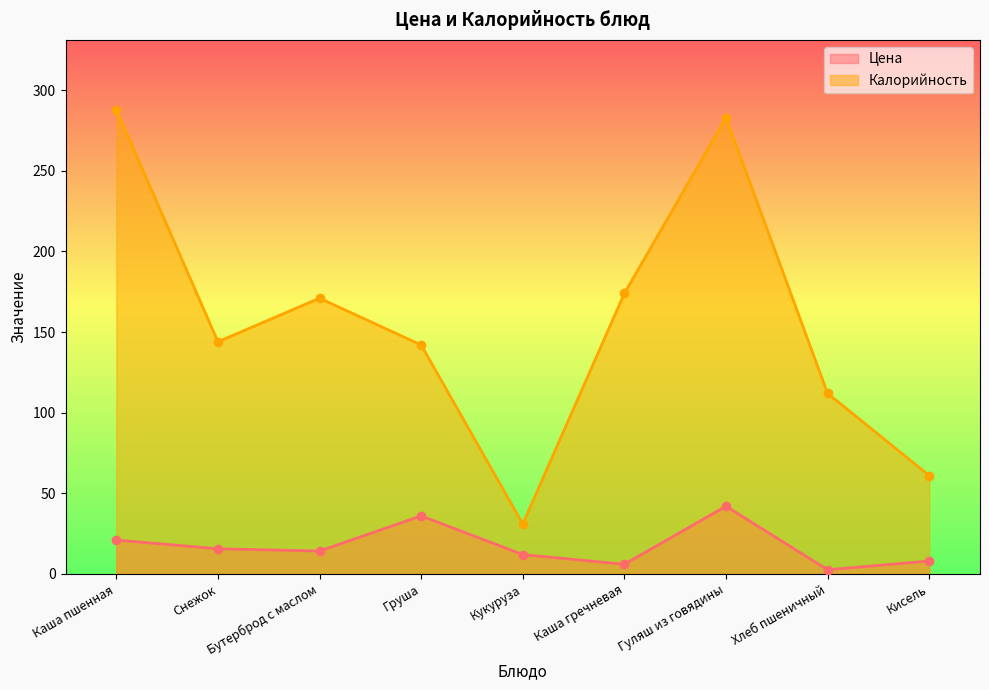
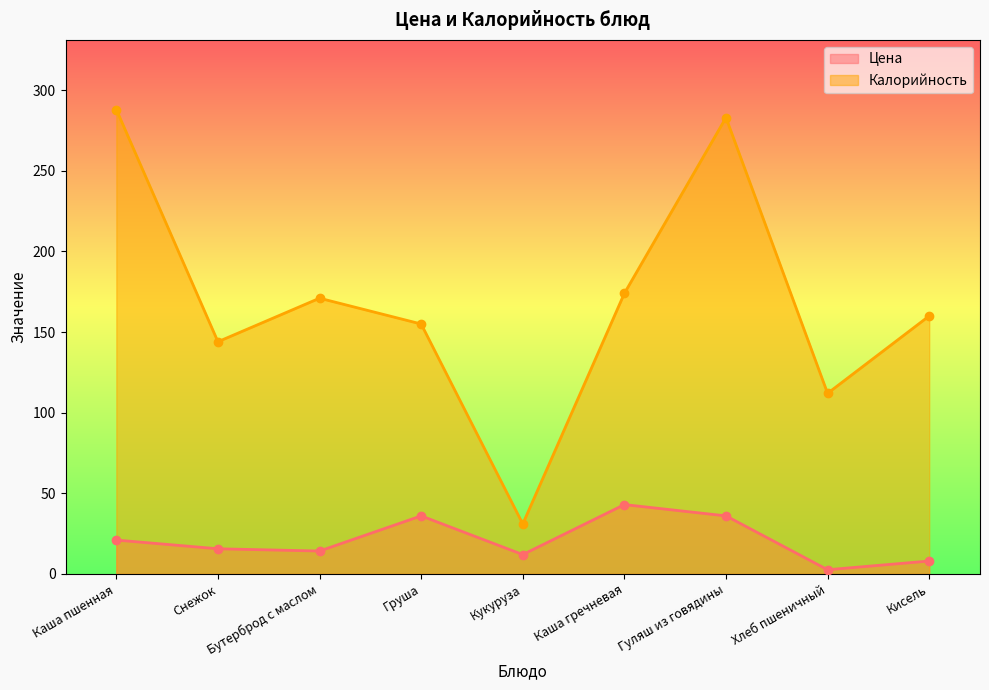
  {
    "Цена": {
      "Каша пшенная": 21,
      "Снежок": 16,
      "Бутерброд с маслом": 14,
      "Груша": 36,
      "Кукуруза": 12,
-     "Каша гречневая": 6,
-     "Гуляш из говядины": 42,
+     "Каша гречневая": 43,
+     "Гуляш из говядины": 36,
      "Хлеб пшеничный": 3,
      "Кисель": 8
    },
    "Калорийность": {
      "Каша пшенная": 288,
      "Снежок": 144,
      "Бутерброд с маслом": 171,
-     "Груша": 142,
+     "Груша": 155,
      "Кукуруза": 31,
      "Каша гречневая": 174,
      "Гуляш из говядины": 283,
      "Хлеб пшеничный": 112,
-     "Кисель": 61
+     "Кисель": 160
    }
  }
